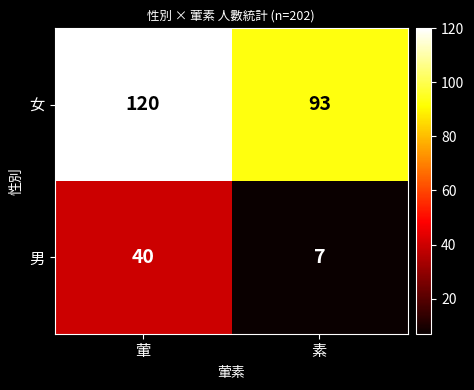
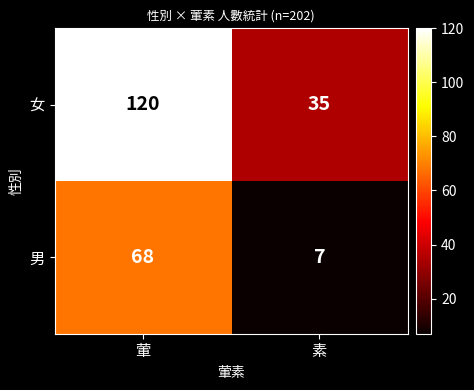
  {
    "女": {
      "葷": 120,
-     "素": 93
+     "素": 35
    },
    "男": {
-     "葷": 40,
+     "葷": 68,
      "素": 7
    }
  }
